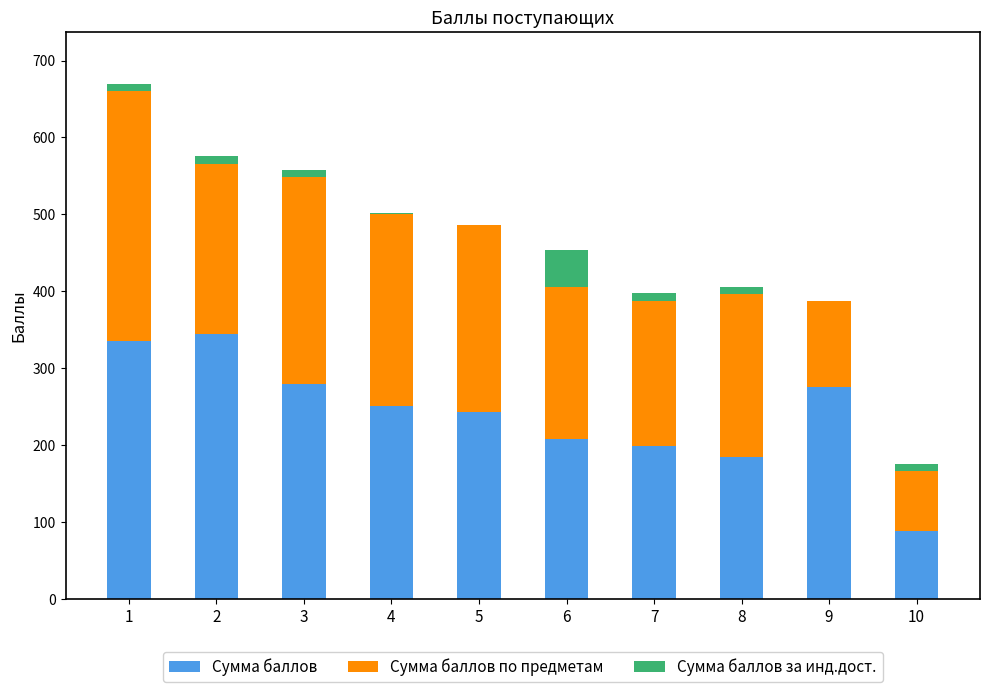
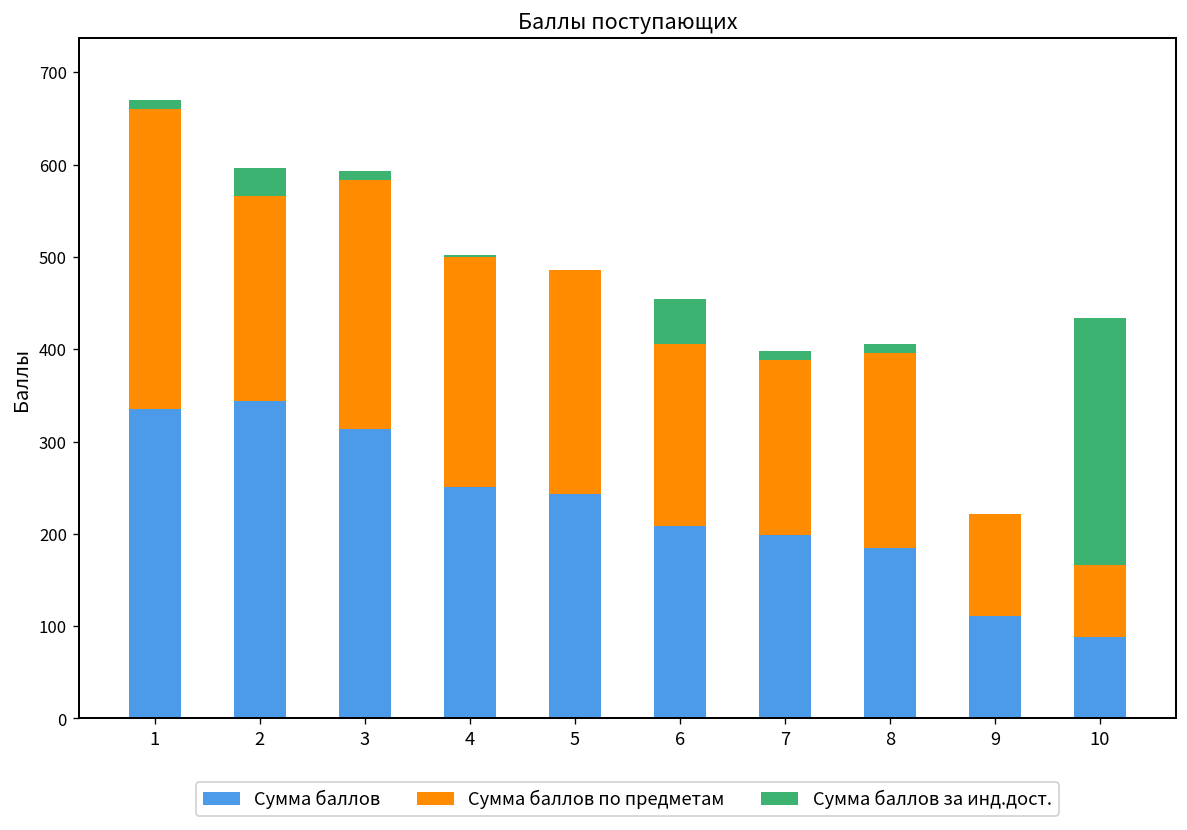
  {
    "Сумма баллов": {
      "1": 340,
      "2": 340,
-     "3": 280,
+     "3": 310,
      "4": 250,
      "5": 240,
      "6": 210,
      "7": 200,
      "8": 190,
-     "9": 280,
+     "9": 110,
      "10": 90
    },
    "Сумма баллов по предметам": {
      "1": 330,
      "2": 220,
      "3": 270,
      "4": 250,
      "5": 240,
      "6": 200,
      "7": 190,
      "8": 210,
      "9": 110,
      "10": 80
    },
    "Сумма баллов за инд.дост.": {
      "1": 10,
-     "2": 10,
+     "2": 30,
      "3": 10,
      "5": 0,
      "6": 50,
      "7": 10,
      "8": 10,
      "9": 0,
-     "10": 10
+     "10": 270
    }
  }
